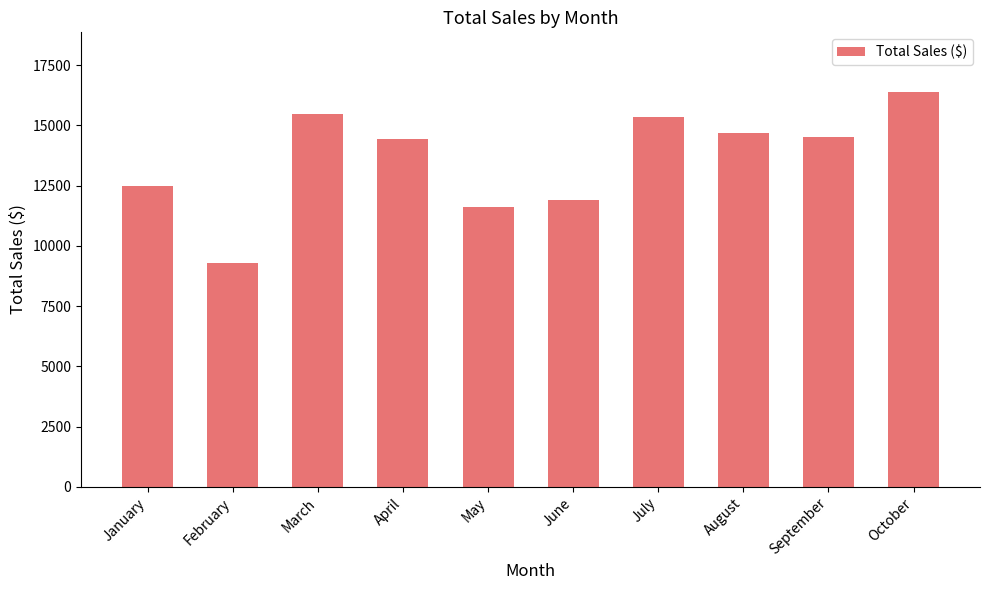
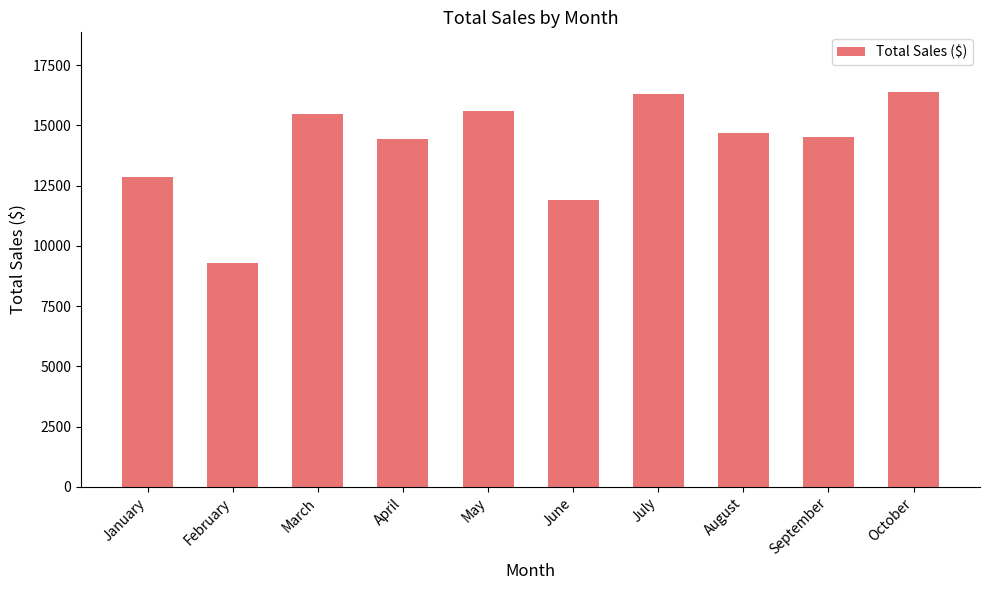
  {
-   "January": 12500,
+   "January": 12900,
    "February": 9300,
    "March": 15500,
    "April": 14400,
-   "May": 11600,
+   "May": 15600,
    "June": 11900,
-   "July": 15300,
+   "July": 16300,
    "August": 14700,
    "September": 14500,
    "October": 16400
  }
